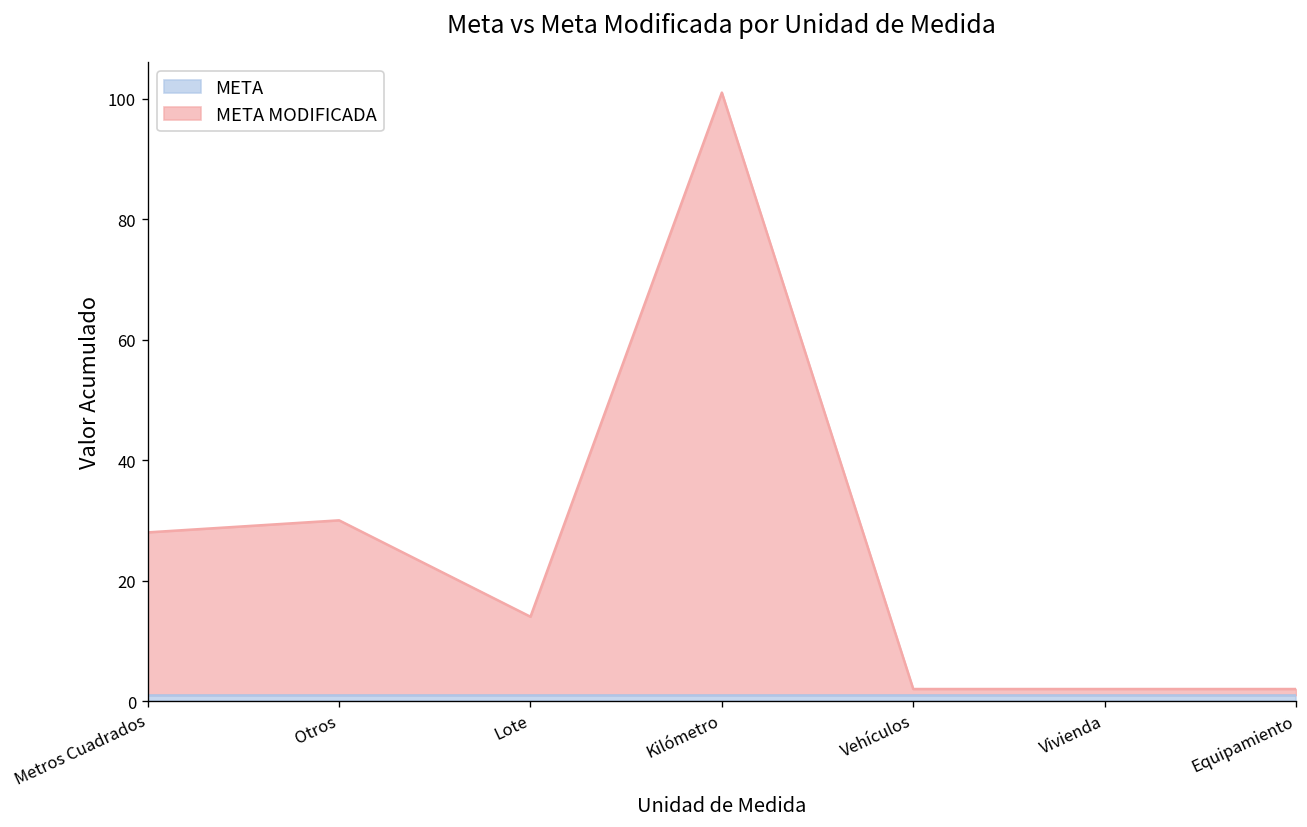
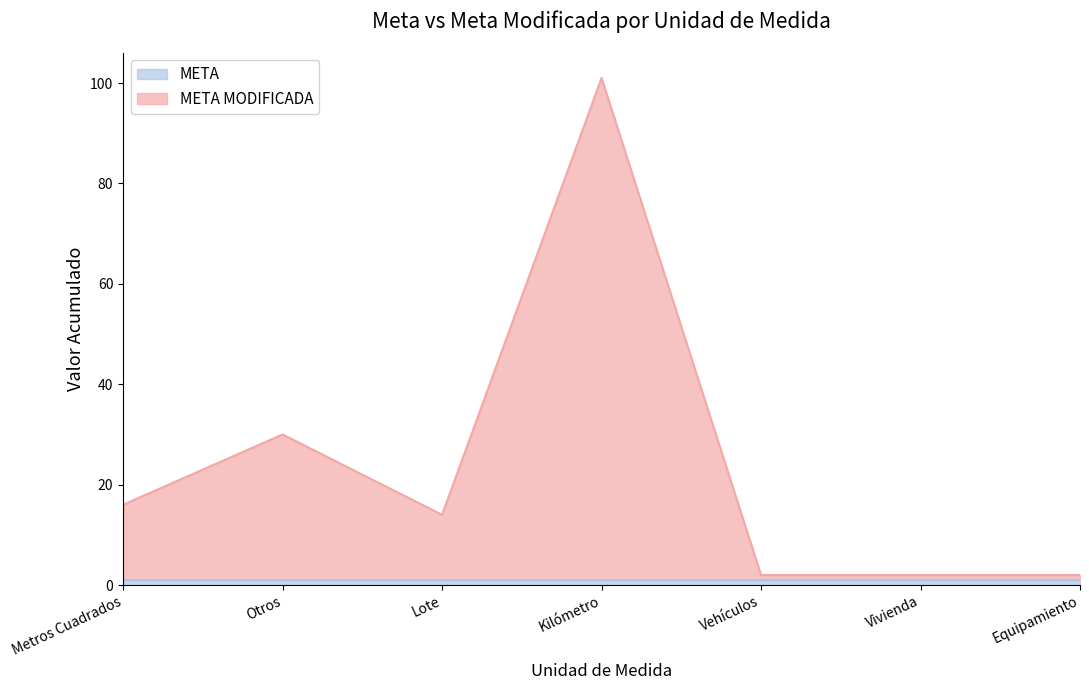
  {
    "META": {
      "Metros Cuadrados": 1,
      "Otros": 1,
      "Lote": 1,
      "Kilómetro": 1,
      "Vehículos": 1,
      "Vivienda": 1,
      "Equipamiento": 1
    },
    "META MODIFICADA": {
-     "Metros Cuadrados": 28,
+     "Metros Cuadrados": 16,
      "Otros": 30,
      "Lote": 14,
      "Kilómetro": 101,
      "Vehículos": 2,
      "Vivienda": 2,
      "Equipamiento": 2
    }
  }
